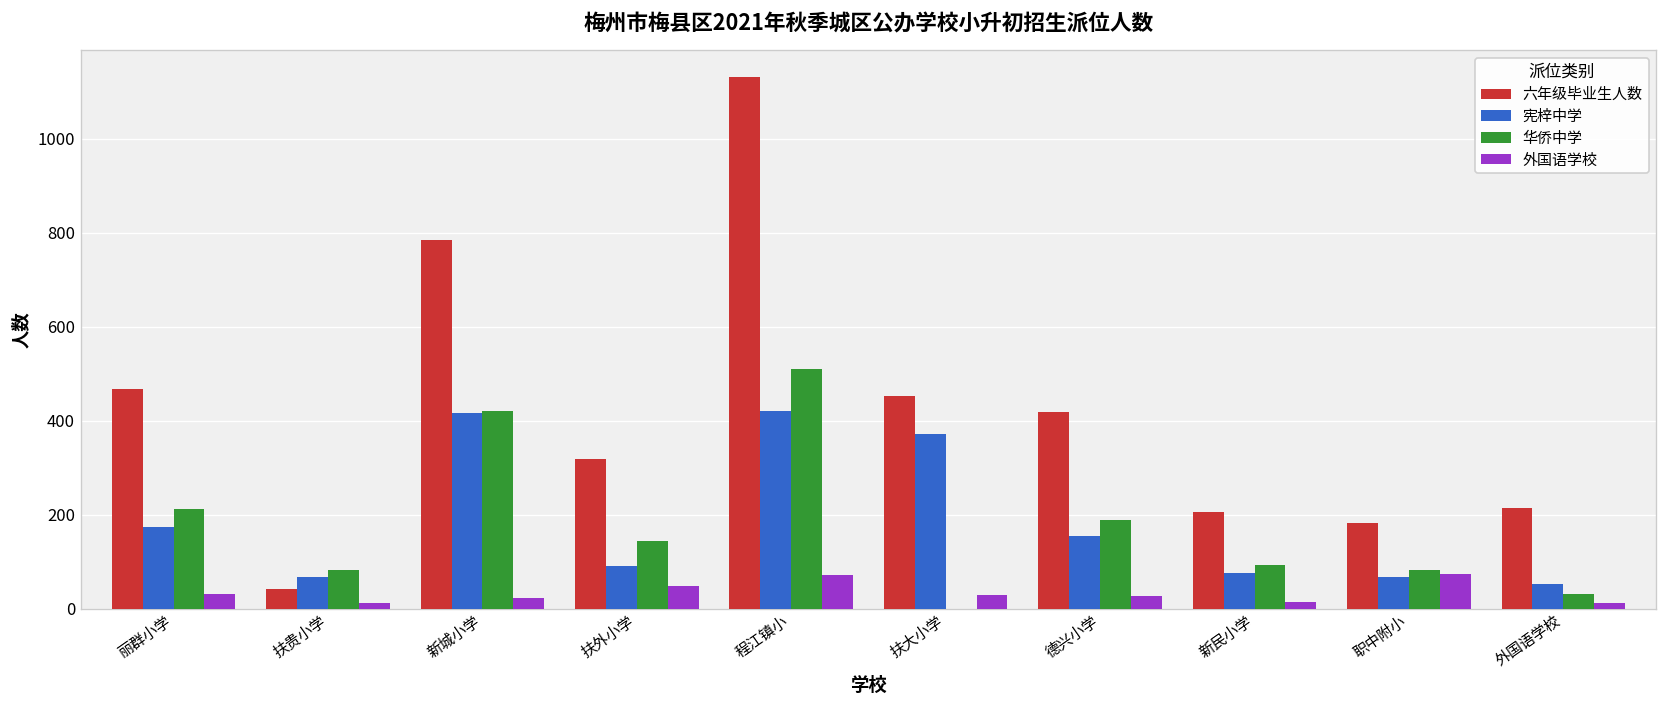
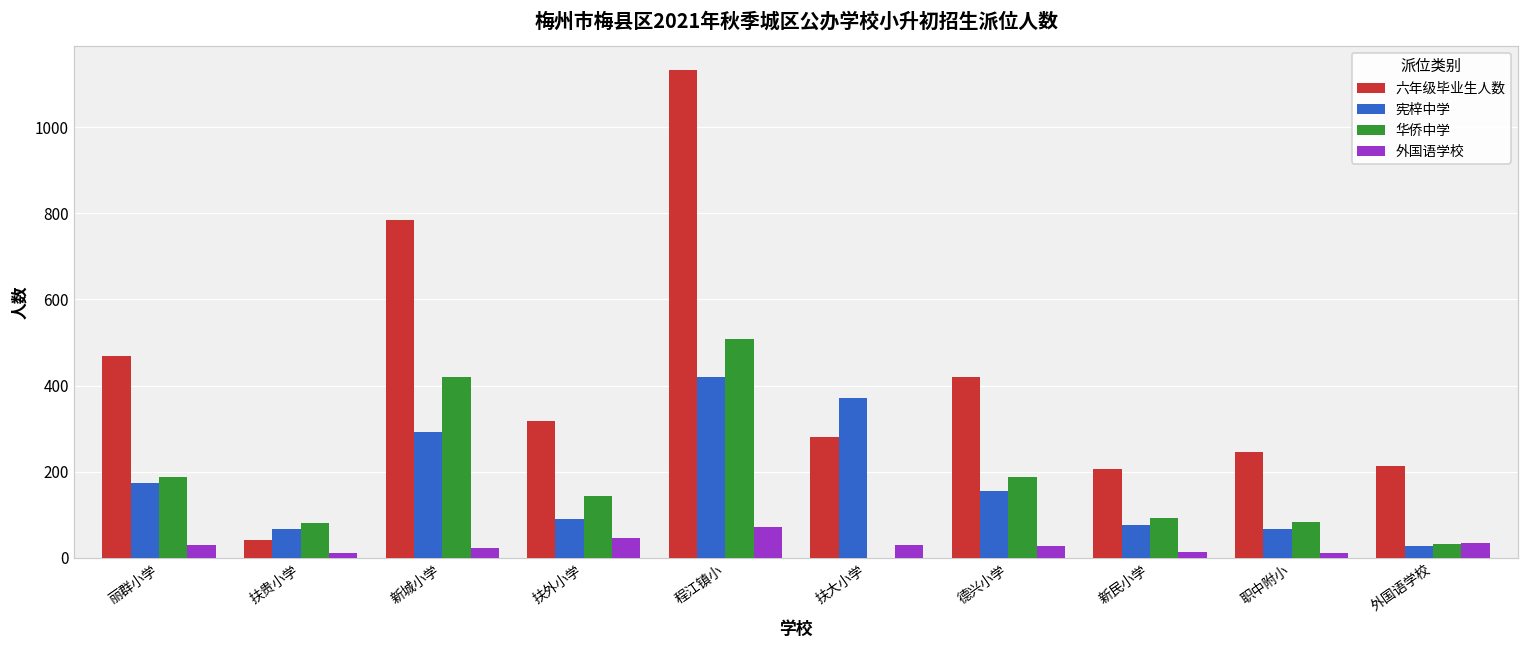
  {
    "六年级毕业生人数": {
      "丽群小学": 470,
      "扶贵小学": 40,
      "新城小学": 780,
      "扶外小学": 320,
      "程江镇小": 1130,
-     "扶大小学": 450,
+     "扶大小学": 280,
      "德兴小学": 420,
      "新民小学": 210,
-     "职中附小": 180,
+     "职中附小": 250,
      "外国语学校": 210
    },
    "宪梓中学": {
      "丽群小学": 170,
      "扶贵小学": 70,
-     "新城小学": 420,
+     "新城小学": 290,
      "扶外小学": 90,
      "程江镇小": 420,
      "扶大小学": 370,
      "德兴小学": 160,
      "新民小学": 80,
      "职中附小": 70,
-     "外国语学校": 50
+     "外国语学校": 30
    },
    "华侨中学": {
-     "丽群小学": 210,
+     "丽群小学": 190,
      "扶贵小学": 80,
      "新城小学": 420,
      "扶外小学": 140,
      "程江镇小": 510,
      "扶大小学": 0,
      "德兴小学": 190,
      "新民小学": 90,
      "职中附小": 80,
      "外国语学校": 30
    },
    "外国语学校": {
      "丽群小学": 30,
      "扶贵小学": 10,
      "新城小学": 20,
      "扶外小学": 50,
      "程江镇小": 70,
      "扶大小学": 30,
      "德兴小学": 30,
      "新民小学": 10,
-     "职中附小": 70,
-     "外国语学校": 10
+     "职中附小": 10,
+     "外国语学校": 40
    }
  }
